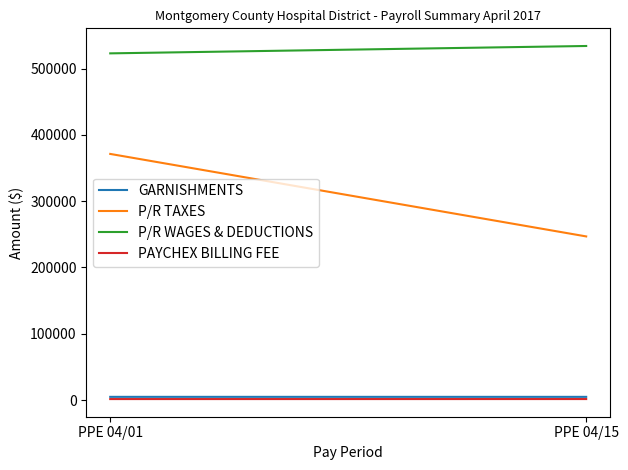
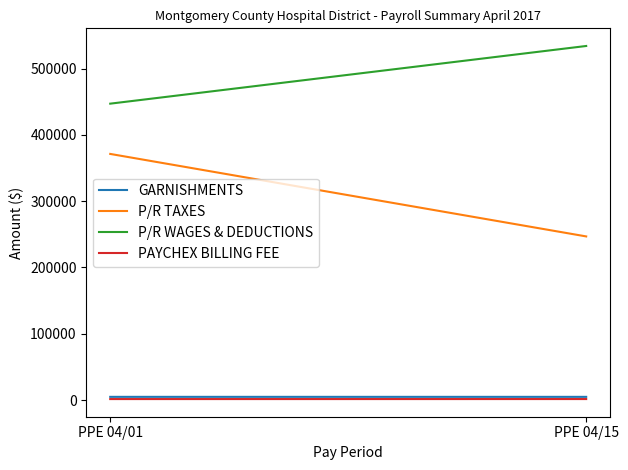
  {
    "P/R TAXES": {
      "PPE 04/01": 370000,
      "PPE 04/15": 250000
    },
    "P/R WAGES & DEDUCTIONS": {
-     "PPE 04/01": 520000,
+     "PPE 04/01": 450000,
      "PPE 04/15": 530000
    }
  }
